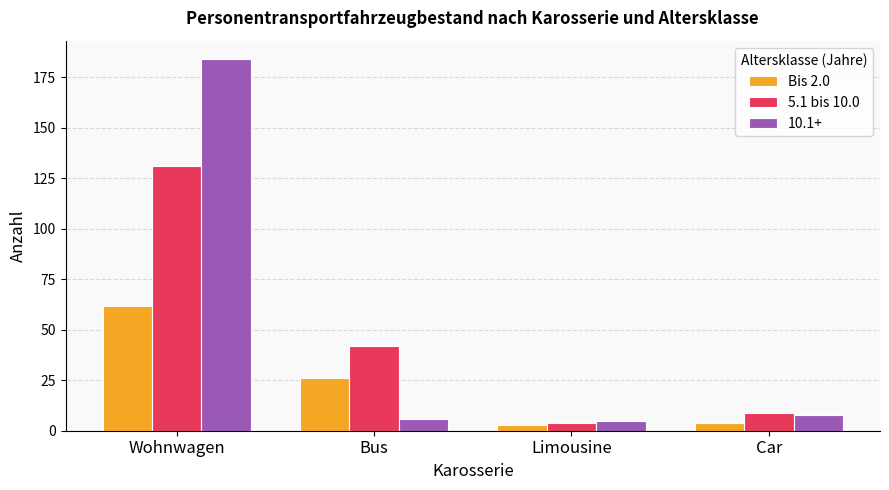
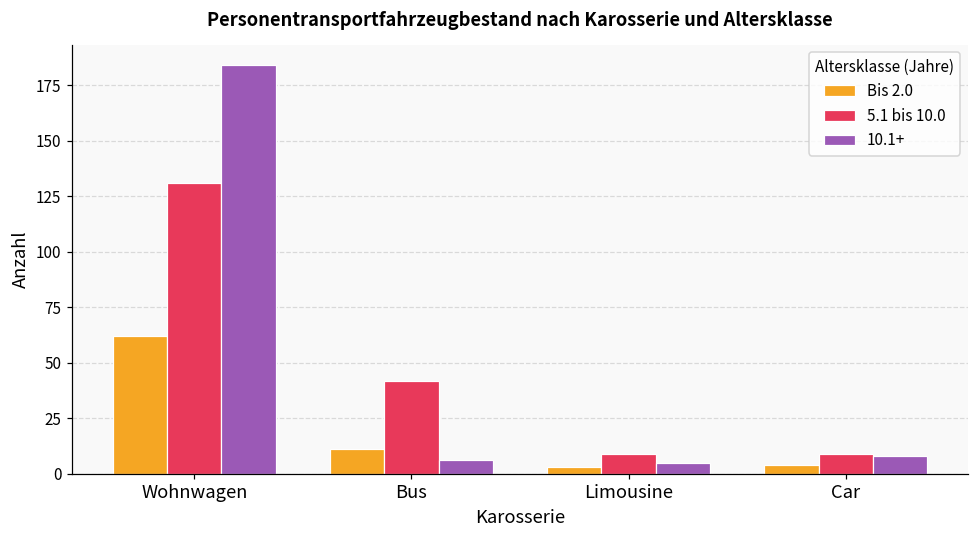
  {
    "Bis 2.0": {
      "Wohnwagen": 62,
-     "Bus": 26,
+     "Bus": 11,
      "Limousine": 3,
      "Car": 4
    },
    "5.1 bis 10.0": {
      "Wohnwagen": 131,
      "Bus": 42,
-     "Limousine": 4,
+     "Limousine": 9,
      "Car": 9
    },
    "10.1+": {
      "Wohnwagen": 184,
      "Bus": 6,
      "Limousine": 5,
      "Car": 8
    }
  }
